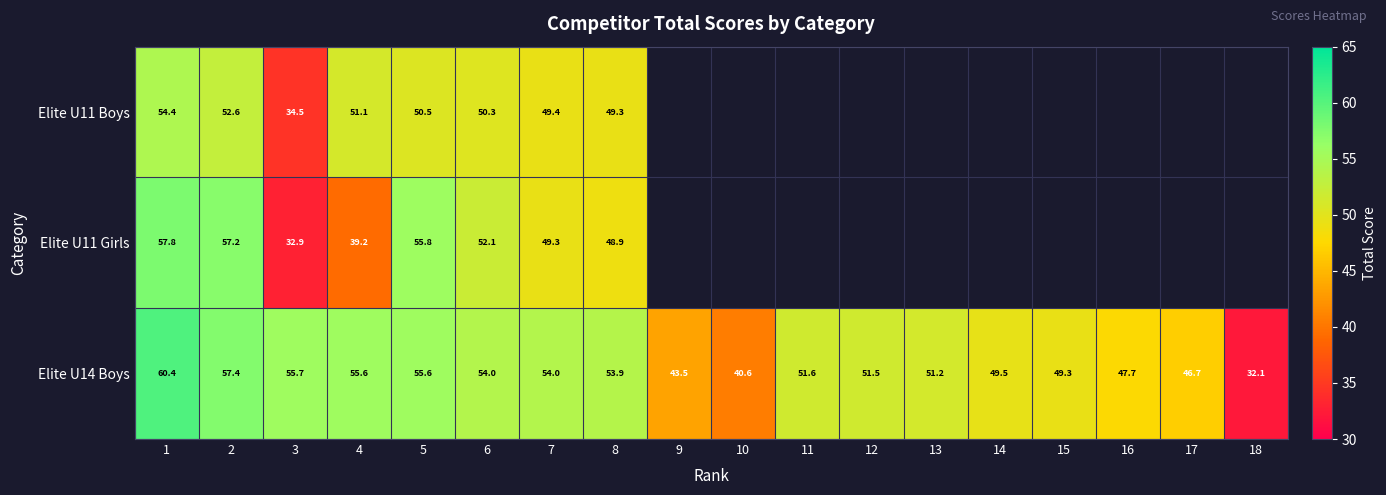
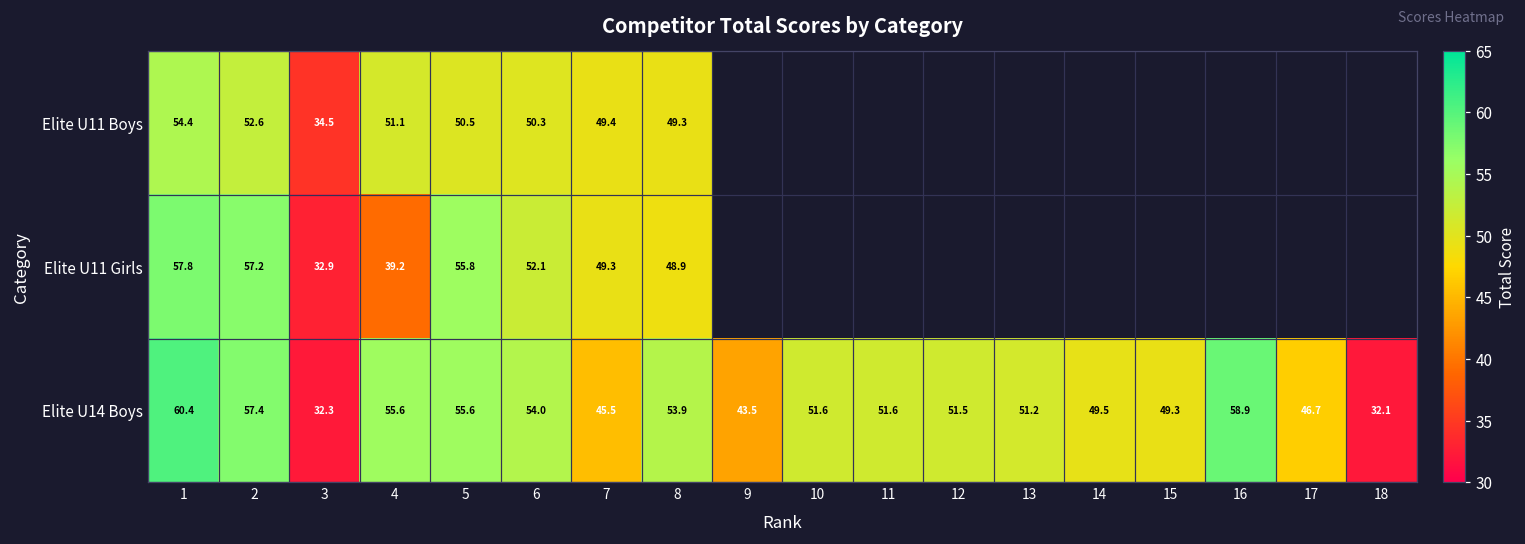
  {
    "Elite U11 Boys": {
      "1": 54.4,
      "2": 52.6,
      "3": 34.5,
      "4": 51.1,
      "5": 50.5,
      "6": 50.3,
      "7": 49.4,
      "8": 49.3
    },
    "Elite U11 Girls": {
      "1": 57.8,
      "2": 57.2,
      "3": 32.9,
      "4": 39.2,
      "5": 55.8,
      "6": 52.1,
      "7": 49.3,
      "8": 48.9
    },
    "Elite U14 Boys": {
      "1": 60.4,
      "2": 57.4,
-     "3": 55.7,
+     "3": 32.3,
      "4": 55.6,
      "5": 55.6,
      "6": 54.0,
-     "7": 54.0,
+     "7": 45.5,
      "8": 53.9,
      "9": 43.5,
-     "10": 40.6,
+     "10": 51.6,
      "11": 51.6,
      "12": 51.5,
      "13": 51.2,
      "14": 49.5,
      "15": 49.3,
-     "16": 47.7,
+     "16": 58.9,
      "17": 46.7,
      "18": 32.1
    }
  }
